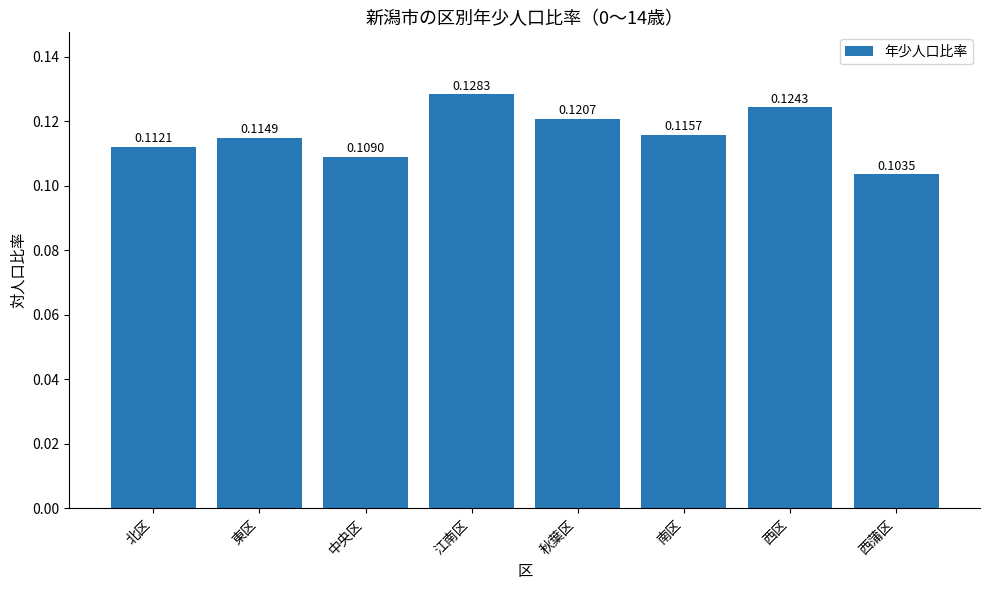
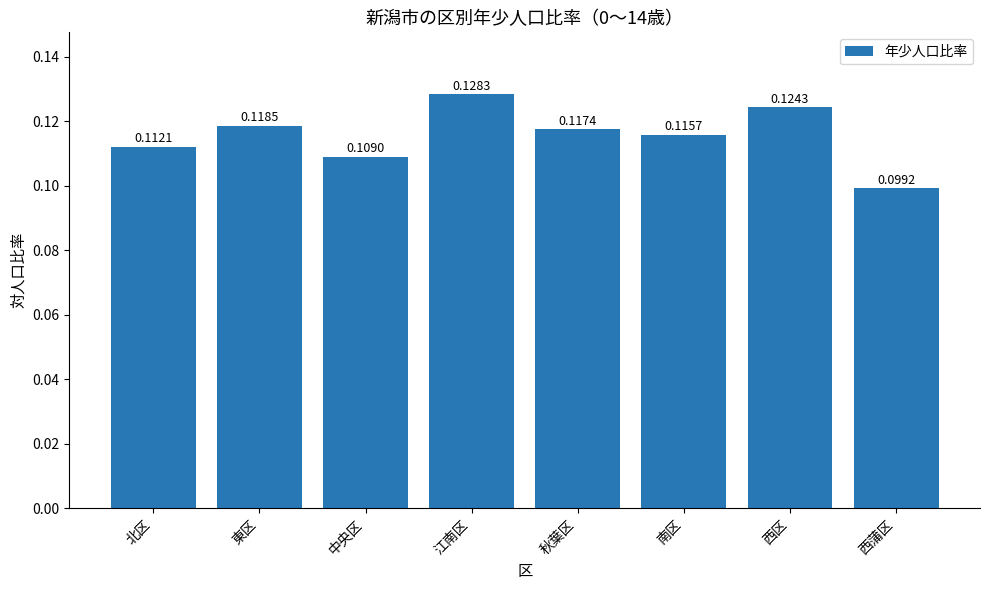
  {
    "北区": 0.1121,
-   "東区": 0.1149,
+   "東区": 0.1185,
    "中央区": 0.1090,
    "江南区": 0.1283,
-   "秋葉区": 0.1207,
+   "秋葉区": 0.1174,
    "南区": 0.1157,
    "西区": 0.1243,
-   "西蒲区": 0.1035
+   "西蒲区": 0.0992
  }
